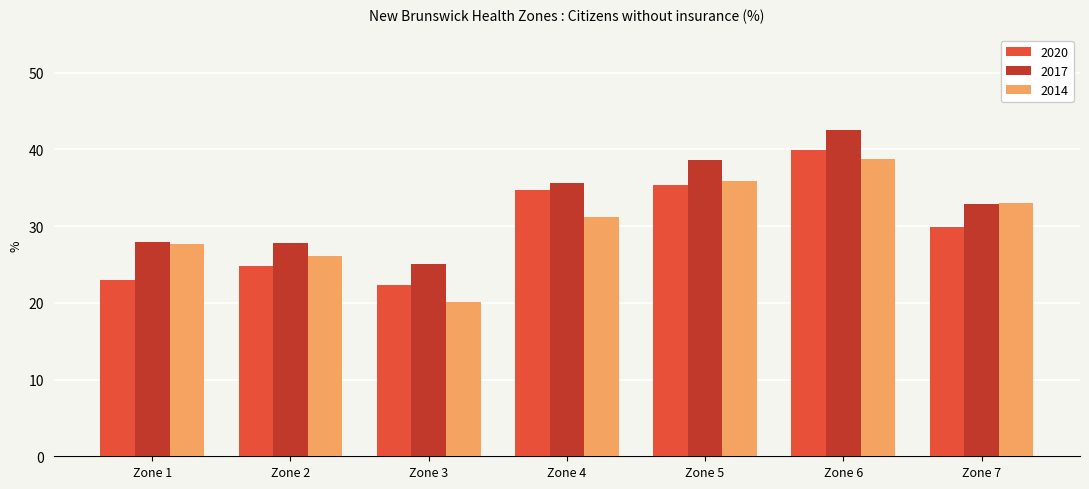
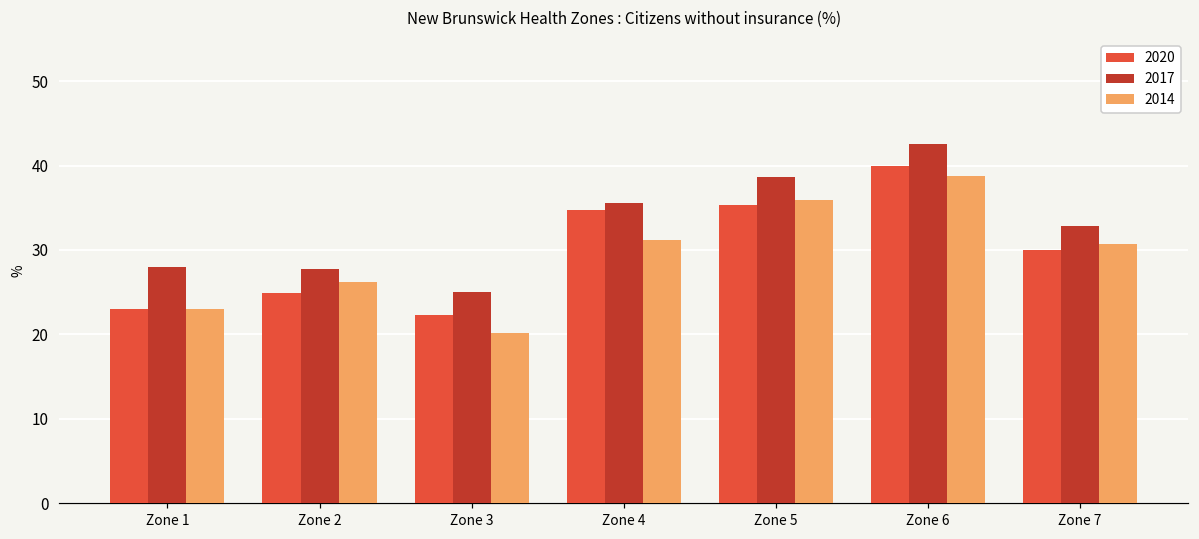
  {
    "2014": {
-     "Zone 1": 28,
+     "Zone 1": 23,
      "Zone 2": 26,
      "Zone 3": 20,
      "Zone 4": 31,
      "Zone 5": 36,
      "Zone 6": 39,
-     "Zone 7": 33
+     "Zone 7": 31
    }
  }
